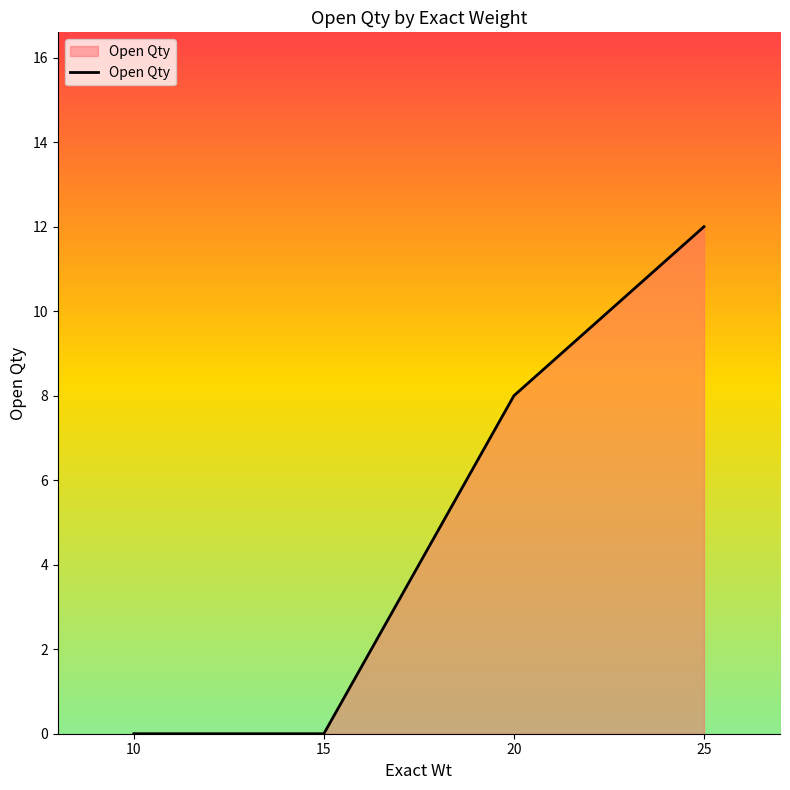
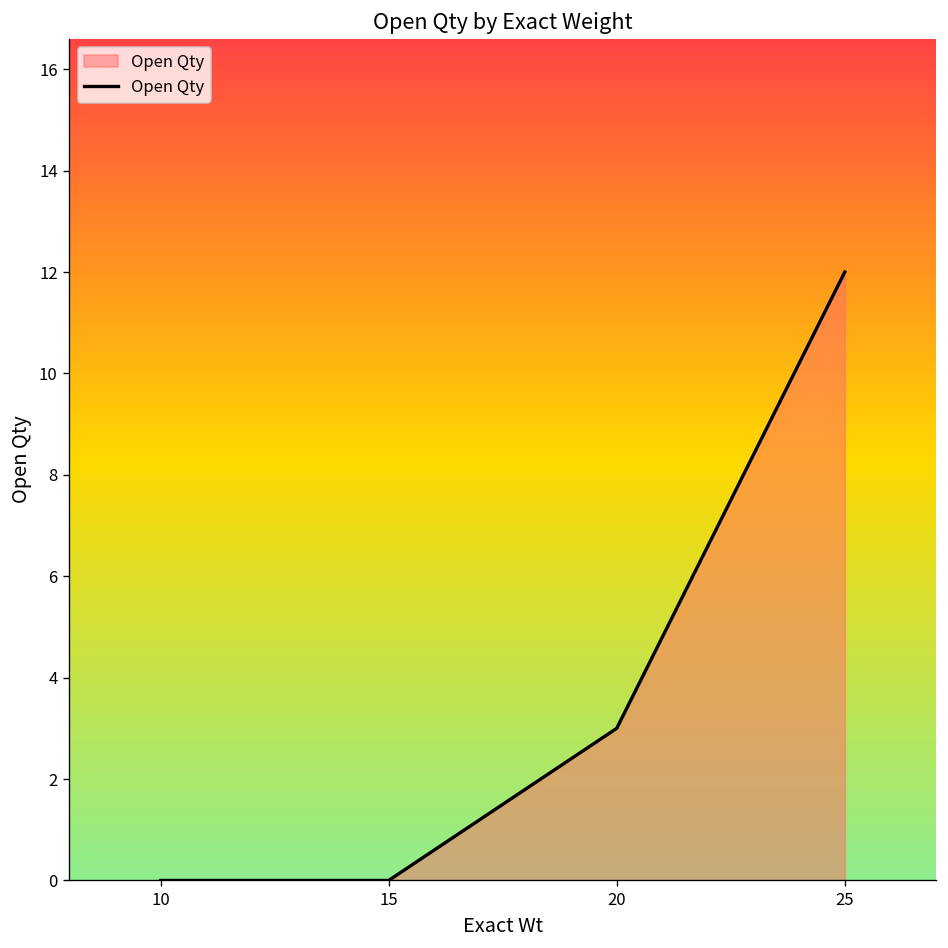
  {
    "10": 0,
    "15": 0,
-   "20": 8,
+   "20": 3,
    "25": 12
  }
